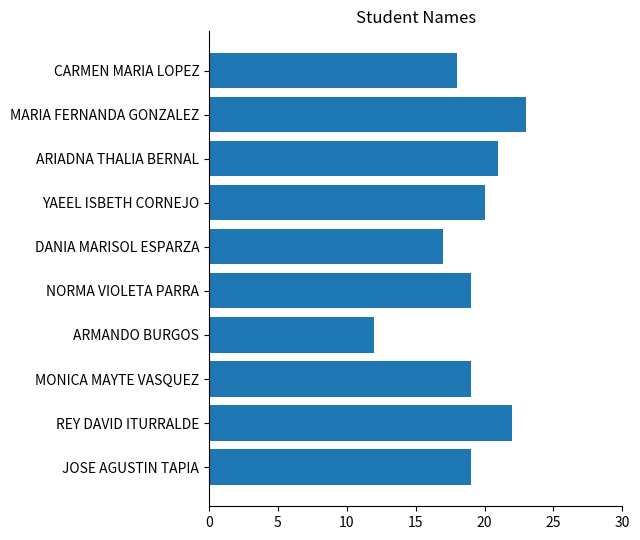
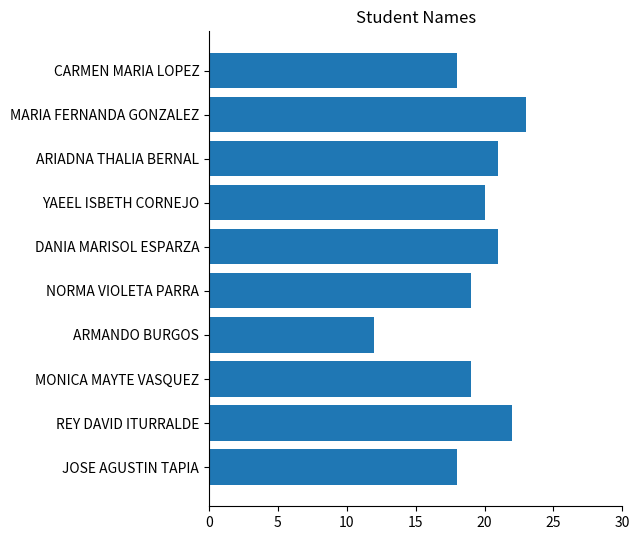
  {
    "CARMEN MARIA LOPEZ": 18,
    "MARIA FERNANDA GONZALEZ": 23,
    "ARIADNA THALIA BERNAL": 21,
    "YAEEL ISBETH CORNEJO": 20,
-   "DANIA MARISOL ESPARZA": 17,
+   "DANIA MARISOL ESPARZA": 21,
    "NORMA VIOLETA PARRA": 19,
    "ARMANDO BURGOS": 12,
    "MONICA MAYTE VASQUEZ": 19,
    "REY DAVID ITURRALDE": 22,
-   "JOSE AGUSTIN TAPIA": 19
+   "JOSE AGUSTIN TAPIA": 18
  }
